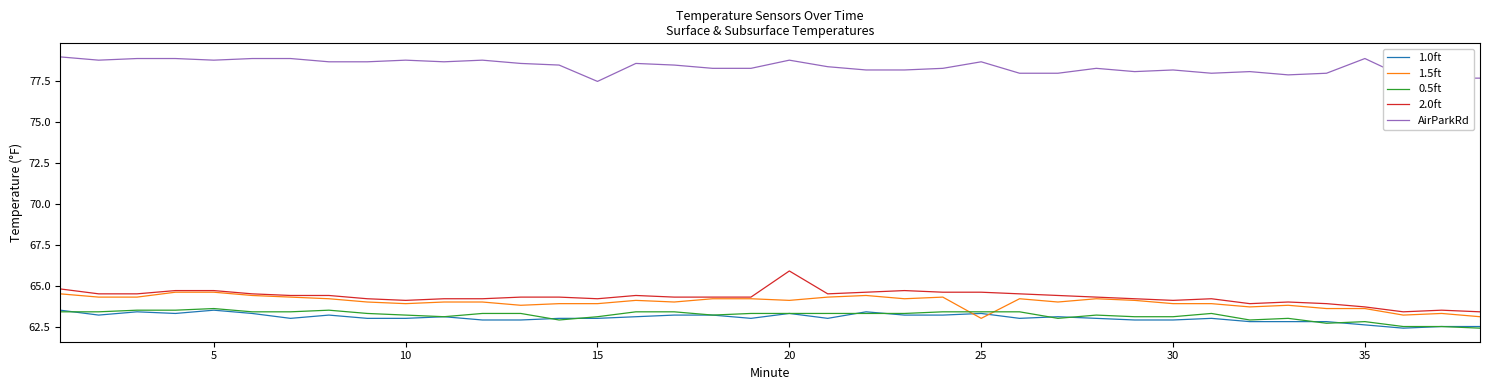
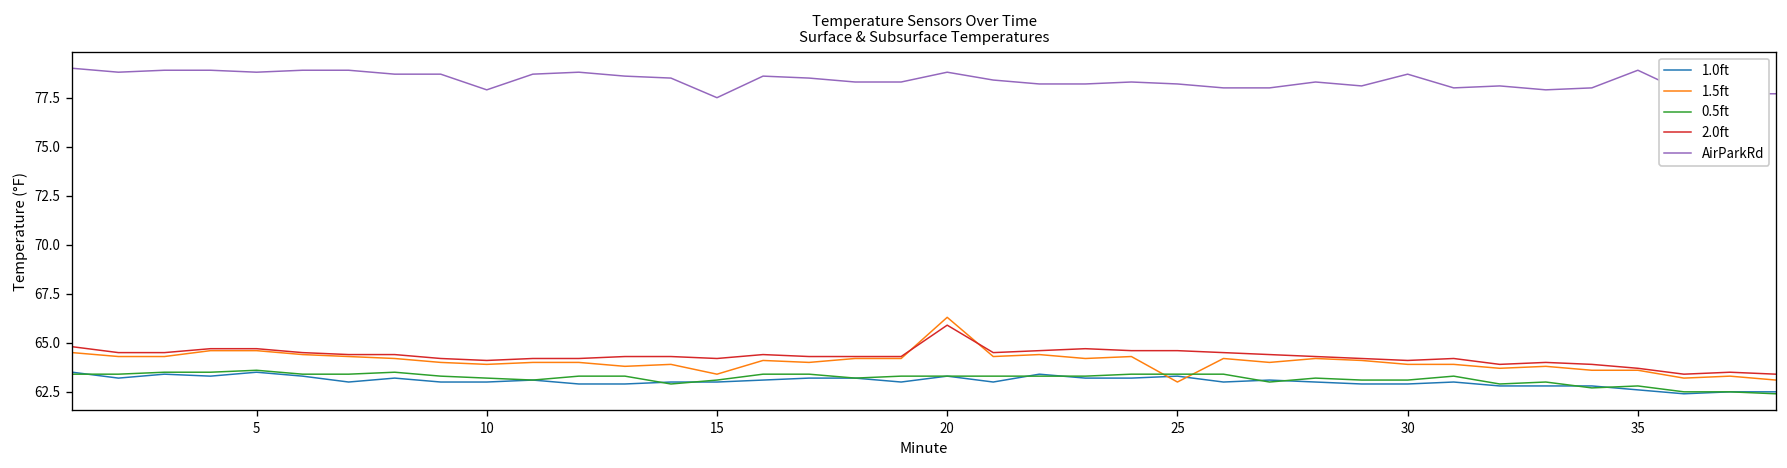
  {
    "1.0ft": {
      "10": 63.0,
      "30": 62.9,
      "35": 62.6
    },
    "1.5ft": {
      "10": 63.9,
-     "15": 63.9,
-     "20": 64.1,
+     "15": 63.4,
+     "20": 66.3,
      "25": 63.0,
      "30": 63.9
    },
    "0.5ft": {
      "10": 63.2,
      "30": 63.1,
      "35": 62.8
    },
    "2.0ft": {
      "10": 64.1,
      "15": 64.2,
      "20": 65.9,
      "25": 64.6,
      "30": 64.1
    },
    "AirParkRd": {
      "5": 78.8,
-     "10": 78.8,
+     "10": 77.9,
      "15": 77.5,
      "20": 78.8,
-     "25": 78.7,
-     "30": 78.2,
+     "25": 78.2,
+     "30": 78.7,
      "35": 78.9
    }
  }
